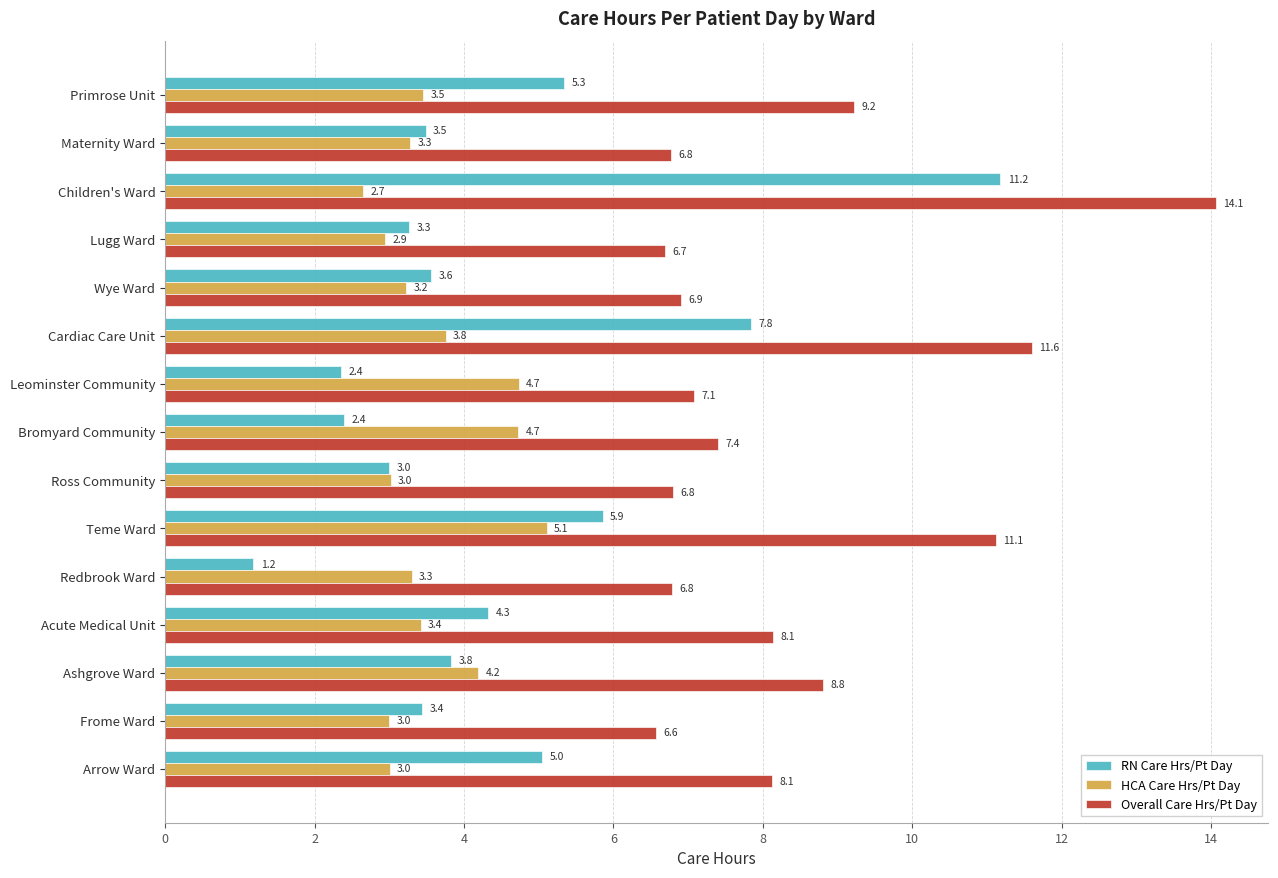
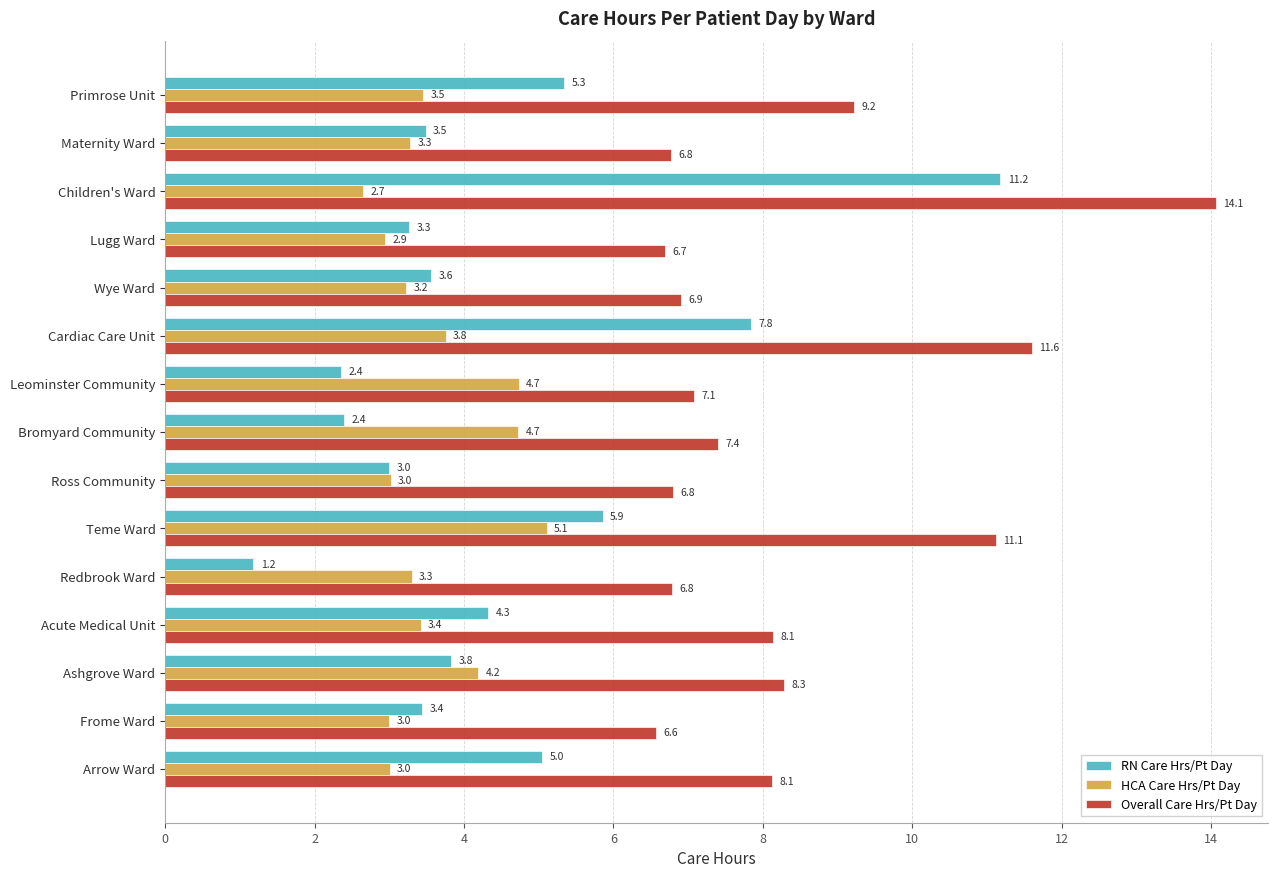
  {
    "RN Care Hrs/Pt Day": {
      "Primrose Unit": 5.3,
      "Maternity Ward": 3.5,
      "Children's Ward": 11.2,
      "Lugg Ward": 3.3,
      "Wye Ward": 3.6,
      "Cardiac Care Unit": 7.8,
      "Leominster Community": 2.4,
      "Bromyard Community": 2.4,
      "Ross Community": 3.0,
      "Teme Ward": 5.9,
      "Redbrook Ward": 1.2,
      "Acute Medical Unit": 4.3,
      "Ashgrove Ward": 3.8,
      "Frome Ward": 3.4,
      "Arrow Ward": 5.0
    },
    "HCA Care Hrs/Pt Day": {
      "Primrose Unit": 3.5,
      "Maternity Ward": 3.3,
      "Children's Ward": 2.7,
      "Lugg Ward": 2.9,
      "Wye Ward": 3.2,
      "Cardiac Care Unit": 3.8,
      "Leominster Community": 4.7,
      "Bromyard Community": 4.7,
      "Ross Community": 3.0,
      "Teme Ward": 5.1,
      "Redbrook Ward": 3.3,
      "Acute Medical Unit": 3.4,
      "Ashgrove Ward": 4.2,
      "Frome Ward": 3.0,
      "Arrow Ward": 3.0
    },
    "Overall Care Hrs/Pt Day": {
      "Primrose Unit": 9.2,
      "Maternity Ward": 6.8,
      "Children's Ward": 14.1,
      "Lugg Ward": 6.7,
      "Wye Ward": 6.9,
      "Cardiac Care Unit": 11.6,
      "Leominster Community": 7.1,
      "Bromyard Community": 7.4,
      "Ross Community": 6.8,
      "Teme Ward": 11.1,
      "Redbrook Ward": 6.8,
      "Acute Medical Unit": 8.1,
-     "Ashgrove Ward": 8.8,
+     "Ashgrove Ward": 8.3,
      "Frome Ward": 6.6,
      "Arrow Ward": 8.1
    }
  }
